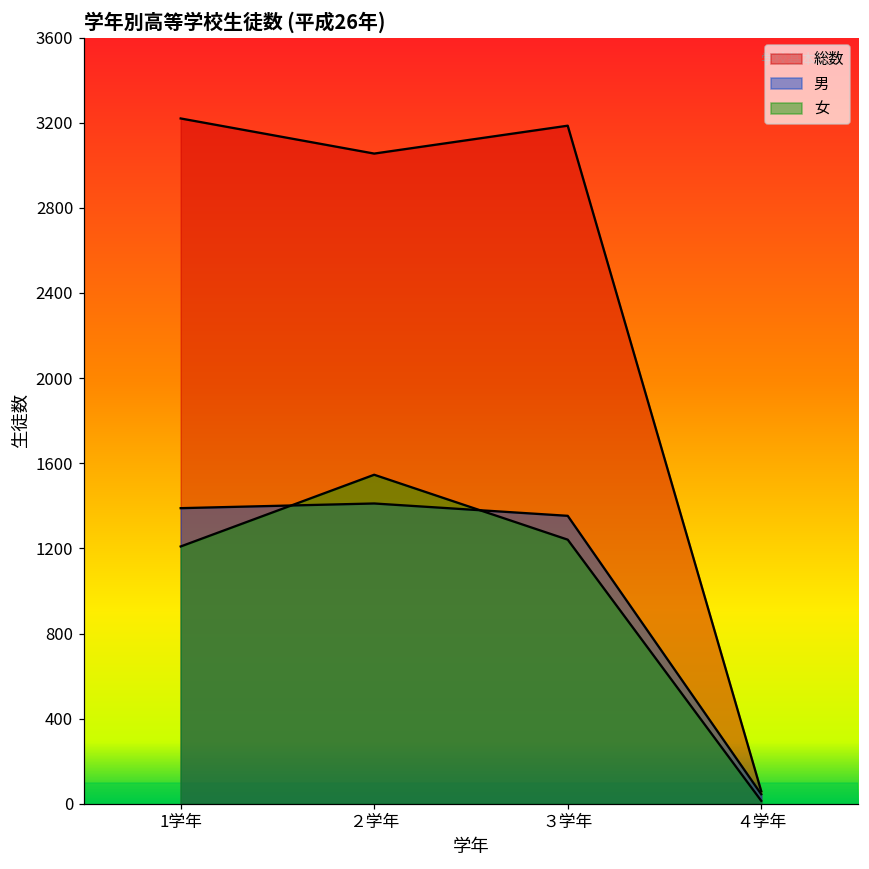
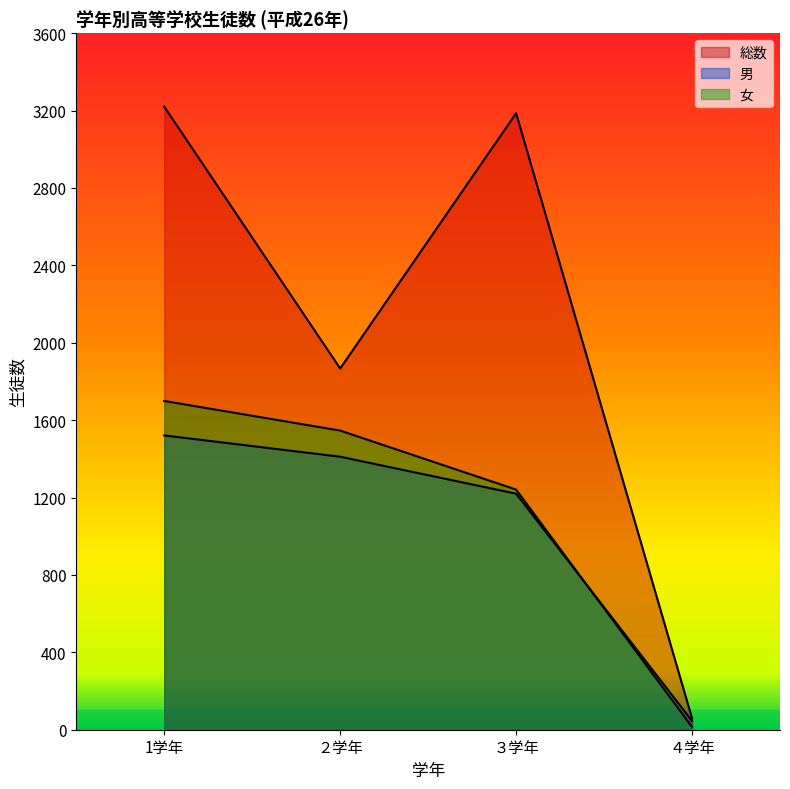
  {
    "総数": {
      "1学年": 3220,
-     "２学年": 3060,
+     "２学年": 1870,
      "３学年": 3190
    },
    "男": {
-     "1学年": 1390,
+     "1学年": 1520,
      "２学年": 1410,
-     "３学年": 1350
+     "３学年": 1220
    },
    "女": {
-     "1学年": 1210,
+     "1学年": 1700,
      "２学年": 1550,
      "３学年": 1240
    }
  }
